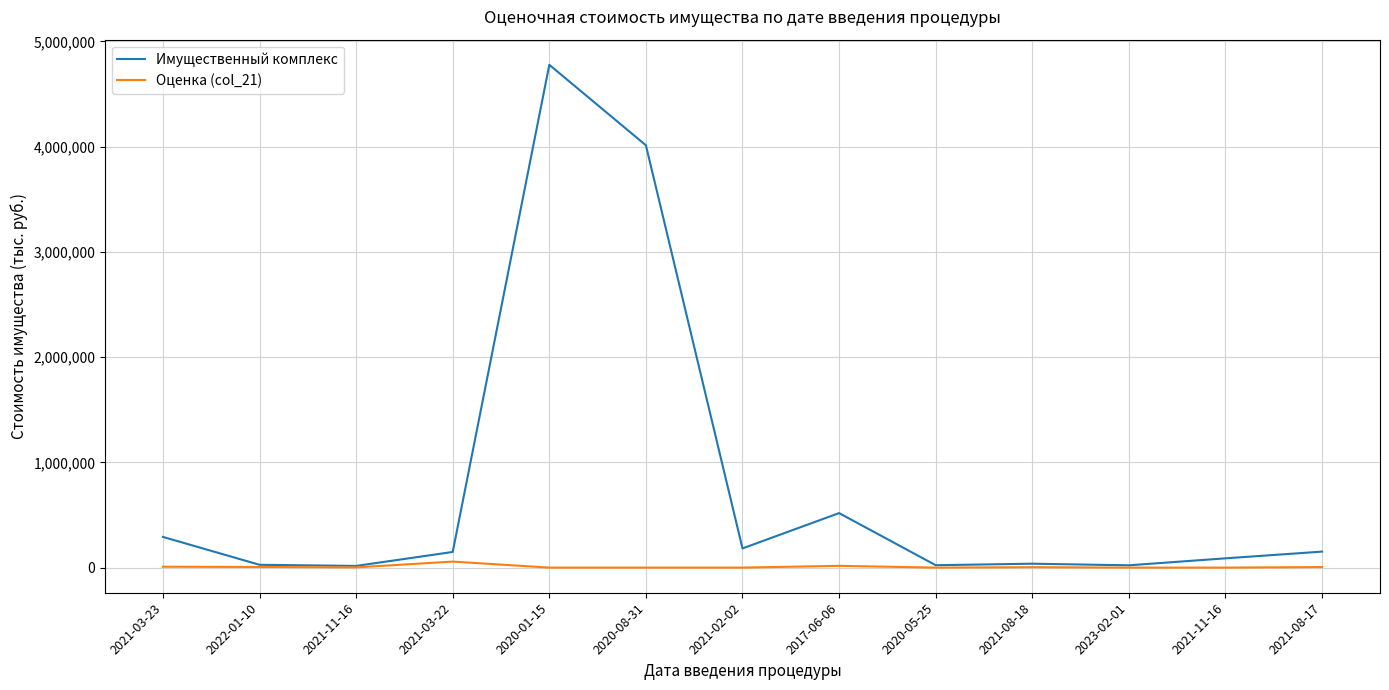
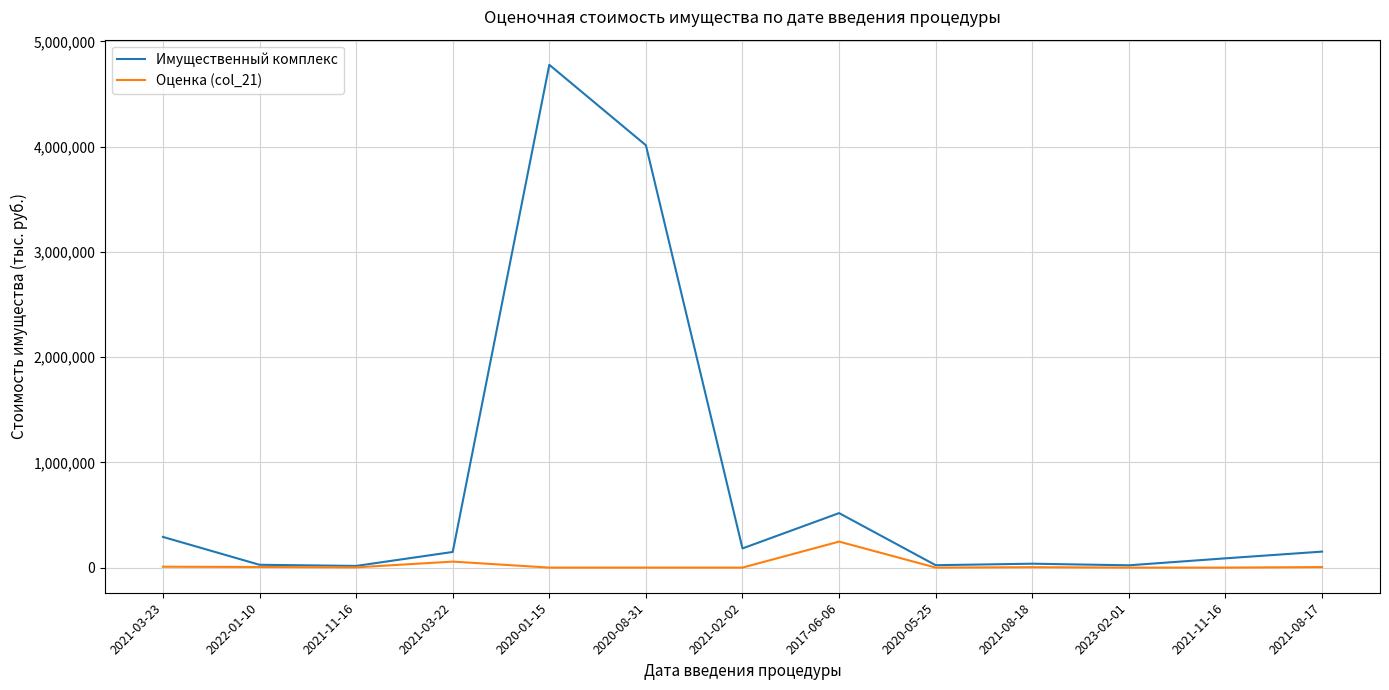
  {
    "Имущественный комплекс": {
      "2021-03-23": "290,000",
      "2021-03-22": "150,000",
      "2020-01-15": "4,780,000",
      "2020-08-31": "4,010,000",
      "2021-02-02": "180,000",
      "2017-06-06": "520,000",
      "2021-08-18": "40,000",
      "2021-08-17": "150,000"
    },
    "Оценка (col_21)": {
      "2021-03-23": "10,000",
      "2021-03-22": "60,000",
      "2020-01-15": "0",
      "2020-08-31": "0",
      "2021-02-02": "0",
-     "2017-06-06": "20,000",
+     "2017-06-06": "250,000",
      "2021-08-18": "0",
      "2021-08-17": "10,000"
    }
  }
